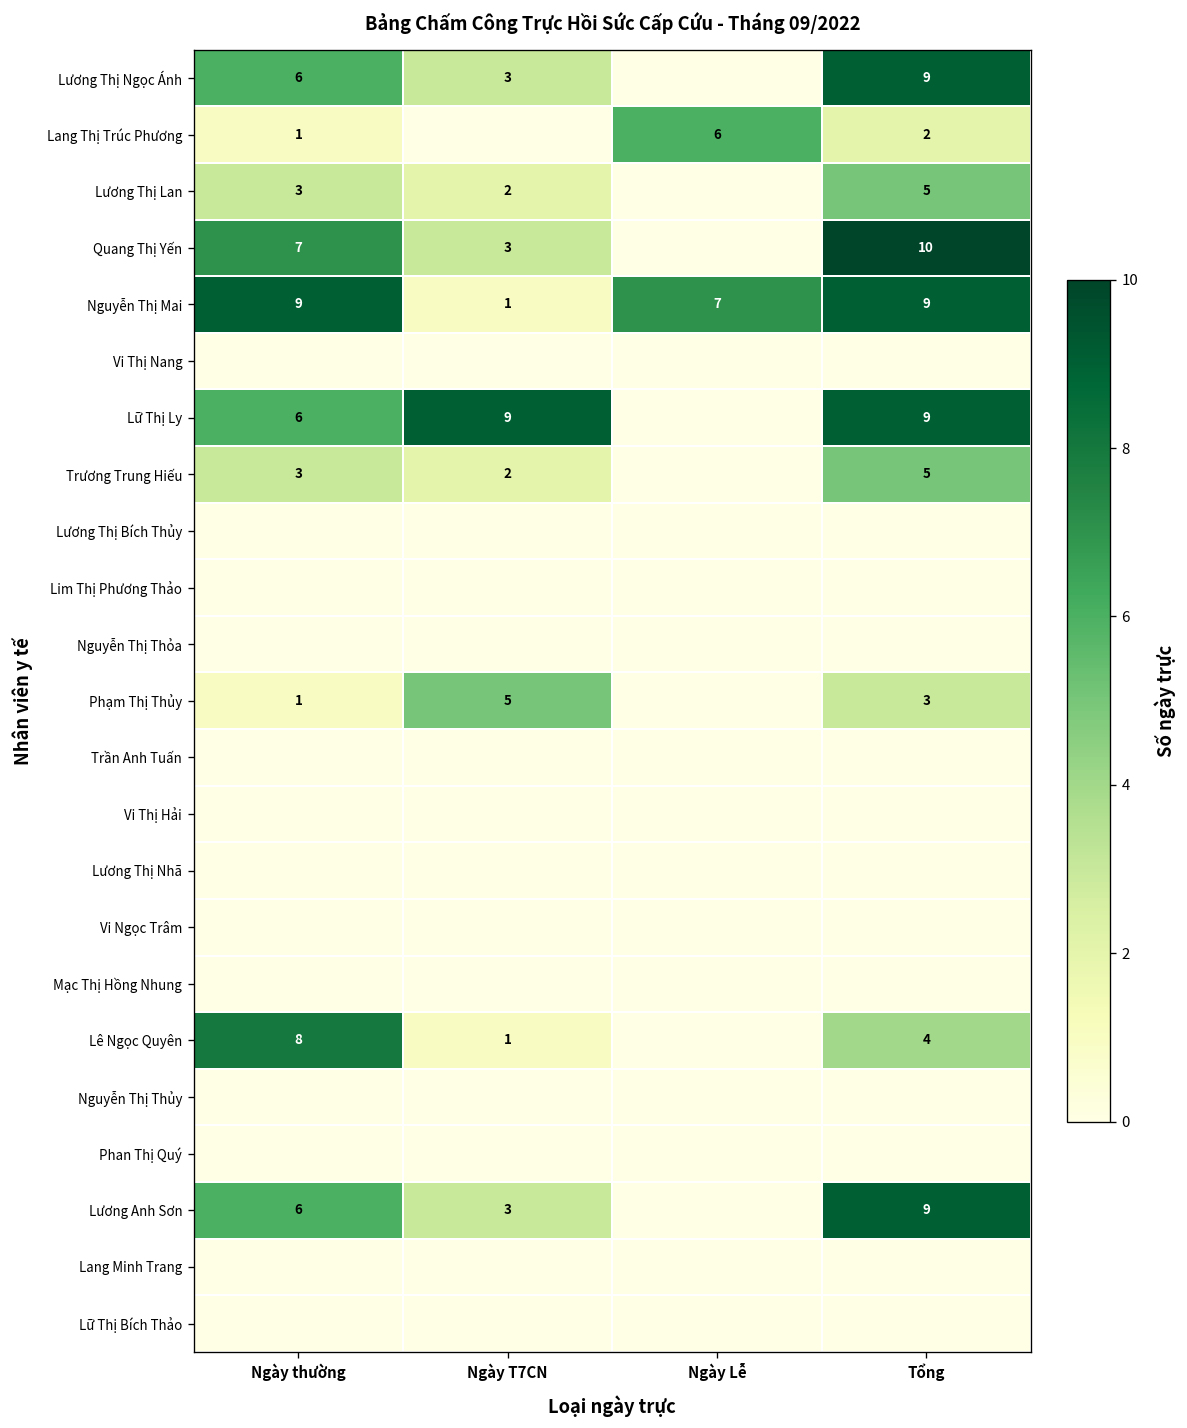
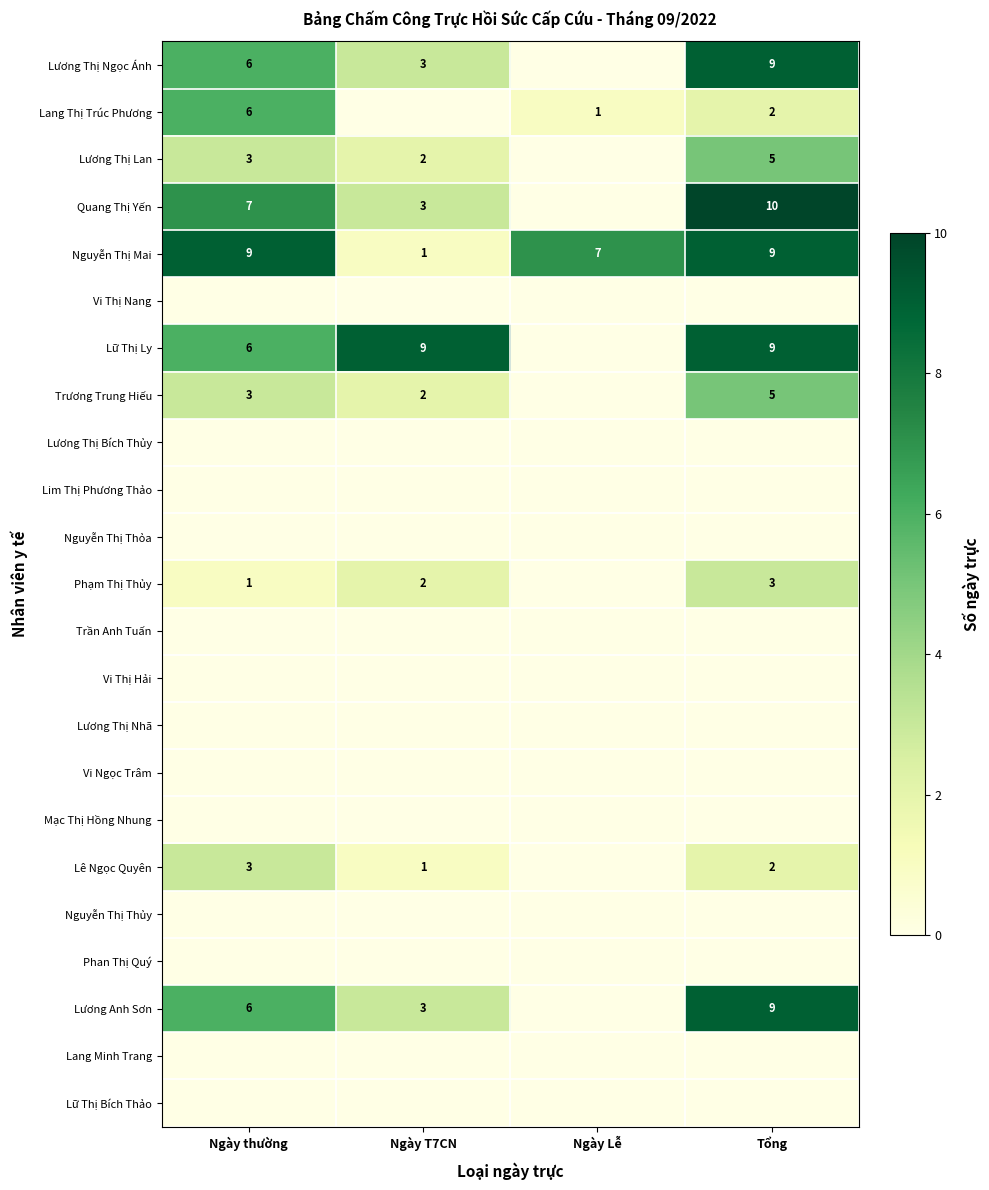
  {
    "Lương Thị Ngọc Ánh": {
      "Ngày thường": 6,
      "Ngày T7CN": 3,
      "Tổng": 9
    },
    "Lang Thị Trúc Phương": {
-     "Ngày thường": 1,
-     "Ngày Lễ": 6,
+     "Ngày thường": 6,
+     "Ngày Lễ": 1,
      "Tổng": 2
    },
    "Lương Thị Lan": {
      "Ngày thường": 3,
      "Ngày T7CN": 2,
      "Tổng": 5
    },
    "Quang Thị Yến": {
      "Ngày thường": 7,
      "Ngày T7CN": 3,
      "Tổng": 10
    },
    "Nguyễn Thị Mai": {
      "Ngày thường": 9,
      "Ngày T7CN": 1,
      "Ngày Lễ": 7,
      "Tổng": 9
    },
    "Lữ Thị Ly": {
      "Ngày thường": 6,
      "Ngày T7CN": 9,
      "Tổng": 9
    },
    "Trương Trung Hiếu": {
      "Ngày thường": 3,
      "Ngày T7CN": 2,
      "Tổng": 5
    },
    "Phạm Thị Thủy": {
      "Ngày thường": 1,
-     "Ngày T7CN": 5,
+     "Ngày T7CN": 2,
      "Tổng": 3
    },
    "Lê Ngọc Quyên": {
-     "Ngày thường": 8,
+     "Ngày thường": 3,
      "Ngày T7CN": 1,
-     "Tổng": 4
+     "Tổng": 2
    },
    "Lương Anh Sơn": {
      "Ngày thường": 6,
      "Ngày T7CN": 3,
      "Tổng": 9
    }
  }
